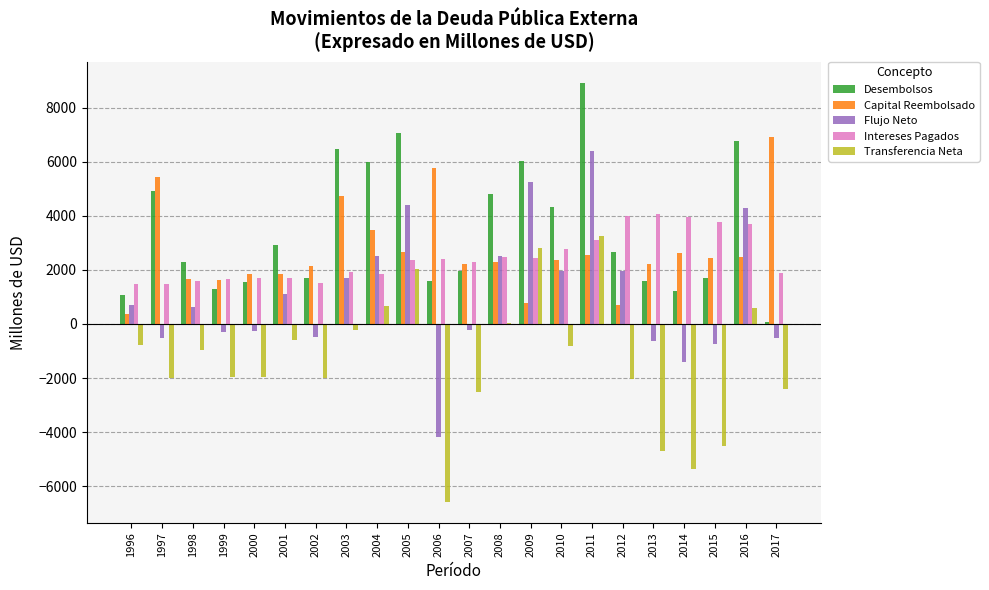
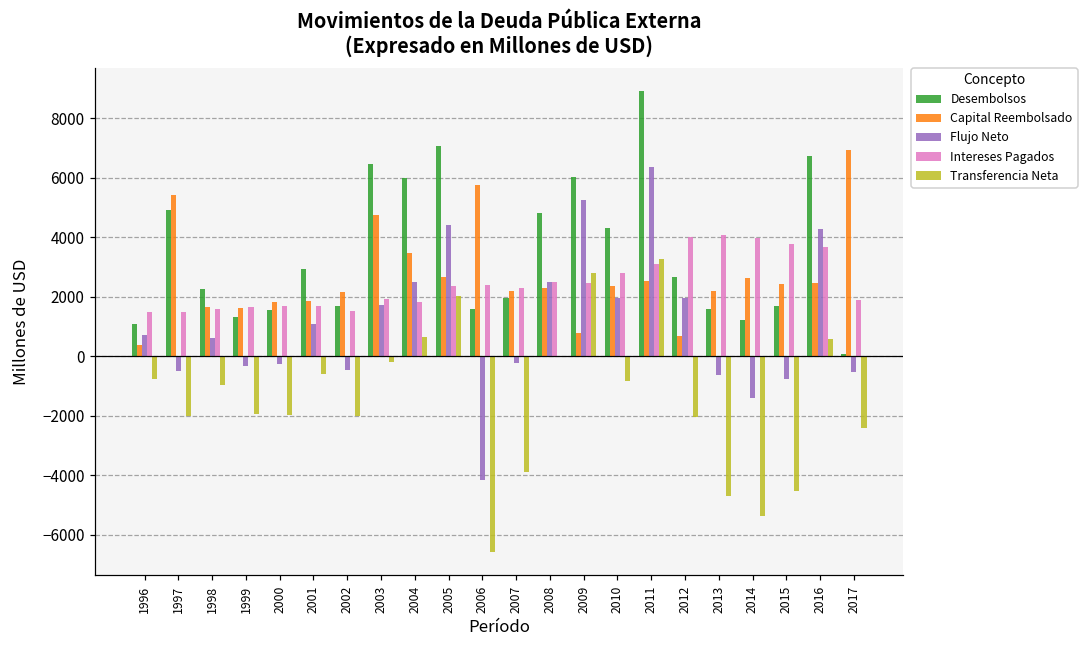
  {
    "Desembolsos": {
      "1996": 1100,
      "1997": 4900,
      "1998": 2300,
      "1999": 1300,
      "2000": 1600,
      "2001": 2900,
      "2002": 1700,
      "2003": 6400,
      "2004": 6000,
      "2005": 7100,
      "2006": 1600,
      "2007": 2000,
      "2008": 4800,
      "2009": 6000,
      "2010": 4300,
      "2011": 8900,
      "2012": 2700,
      "2013": 1600,
      "2014": 1200,
      "2015": 1700,
      "2016": 6700
    },
    "Capital Reembolsado": {
      "1996": 400,
      "1997": 5400,
      "1998": 1700,
      "1999": 1600,
      "2000": 1800,
      "2001": 1800,
      "2002": 2200,
      "2003": 4700,
      "2004": 3500,
      "2005": 2700,
      "2006": 5800,
      "2007": 2200,
      "2008": 2300,
      "2009": 800,
      "2010": 2400,
      "2011": 2500,
      "2012": 700,
      "2013": 2200,
      "2014": 2600,
      "2015": 2400,
      "2016": 2500,
      "2017": 6900
    },
    "Flujo Neto": {
      "1996": 700,
      "1997": -500,
      "1998": 600,
      "1999": -300,
      "2000": -300,
      "2001": 1100,
      "2002": -500,
      "2003": 1700,
      "2004": 2500,
      "2005": 4400,
      "2006": -4200,
      "2007": -200,
      "2008": 2500,
      "2009": 5300,
      "2010": 2000,
      "2011": 6400,
      "2012": 2000,
      "2013": -600,
      "2014": -1400,
      "2015": -800,
      "2016": 4300,
      "2017": -500
    },
    "Intereses Pagados": {
      "1996": 1500,
      "1997": 1500,
      "1998": 1600,
      "1999": 1600,
      "2000": 1700,
      "2001": 1700,
      "2002": 1500,
      "2003": 1900,
      "2004": 1800,
      "2005": 2400,
      "2006": 2400,
      "2007": 2300,
      "2008": 2500,
      "2009": 2400,
      "2010": 2800,
      "2011": 3100,
      "2012": 4000,
      "2013": 4100,
      "2014": 4000,
      "2015": 3800,
      "2016": 3700,
      "2017": 1900
    },
    "Transferencia Neta": {
      "1996": -800,
      "1997": -2000,
      "1998": -1000,
      "1999": -2000,
      "2000": -2000,
      "2001": -600,
      "2002": -2000,
      "2003": -200,
      "2004": 700,
      "2005": 2000,
      "2006": -6600,
-     "2007": -2500,
+     "2007": -3900,
      "2009": 2800,
      "2010": -800,
      "2011": 3300,
      "2012": -2000,
      "2013": -4700,
      "2014": -5400,
      "2015": -4500,
      "2016": 600,
      "2017": -2400
    }
  }
